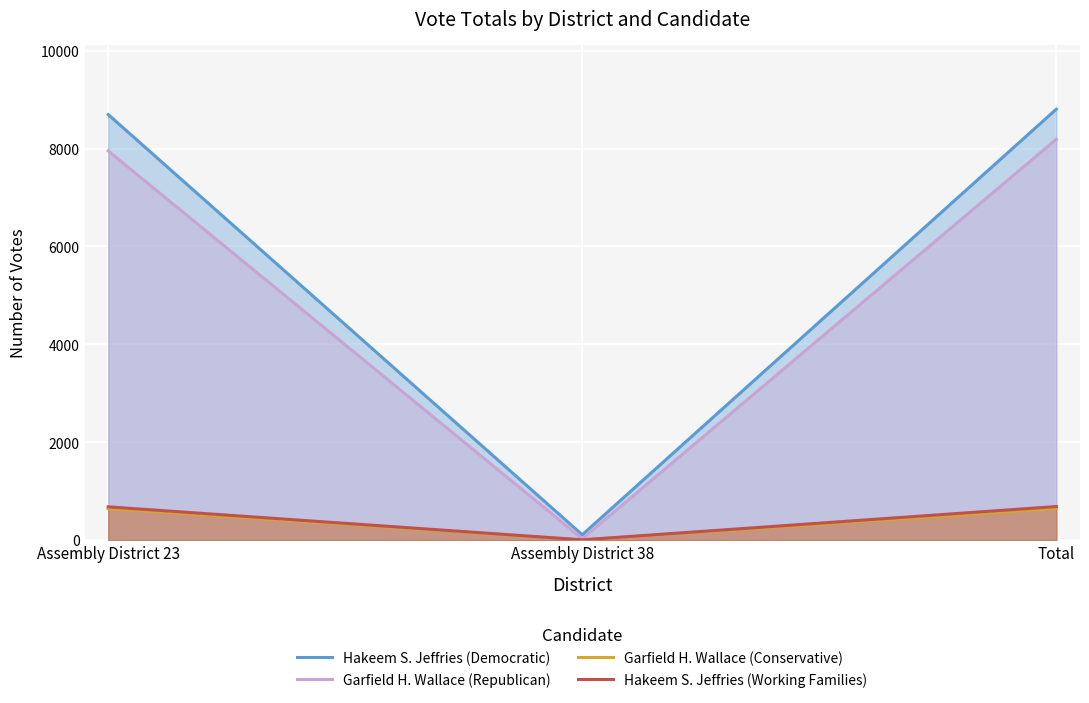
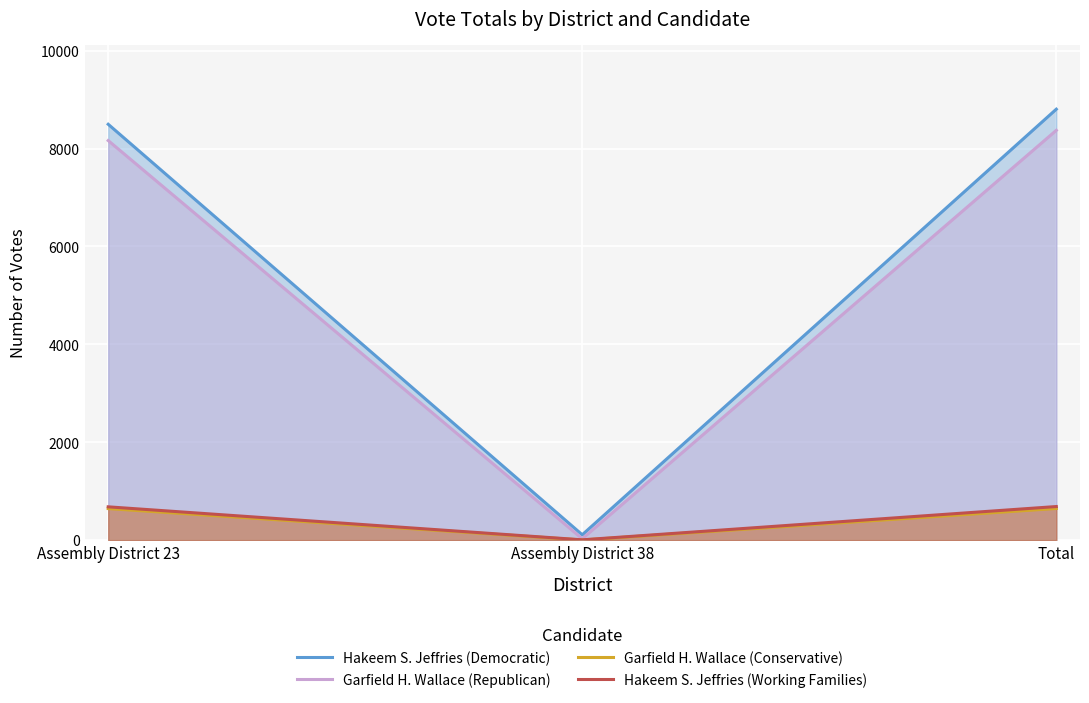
  {
    "Hakeem S. Jeffries (Democratic)": {
-     "Assembly District 23": 8700,
+     "Assembly District 23": 8500,
      "Assembly District 38": 100,
      "Total": 8800
    },
    "Garfield H. Wallace (Republican)": {
-     "Assembly District 23": 8000,
-     "Total": 8200
+     "Assembly District 23": 8200,
+     "Total": 8400
    }
  }
